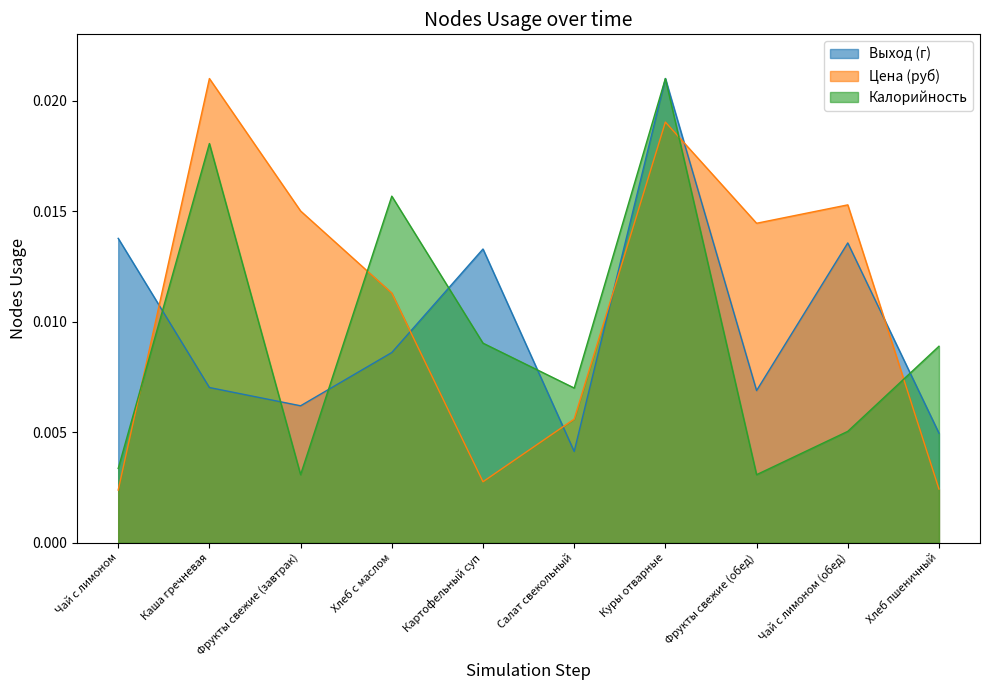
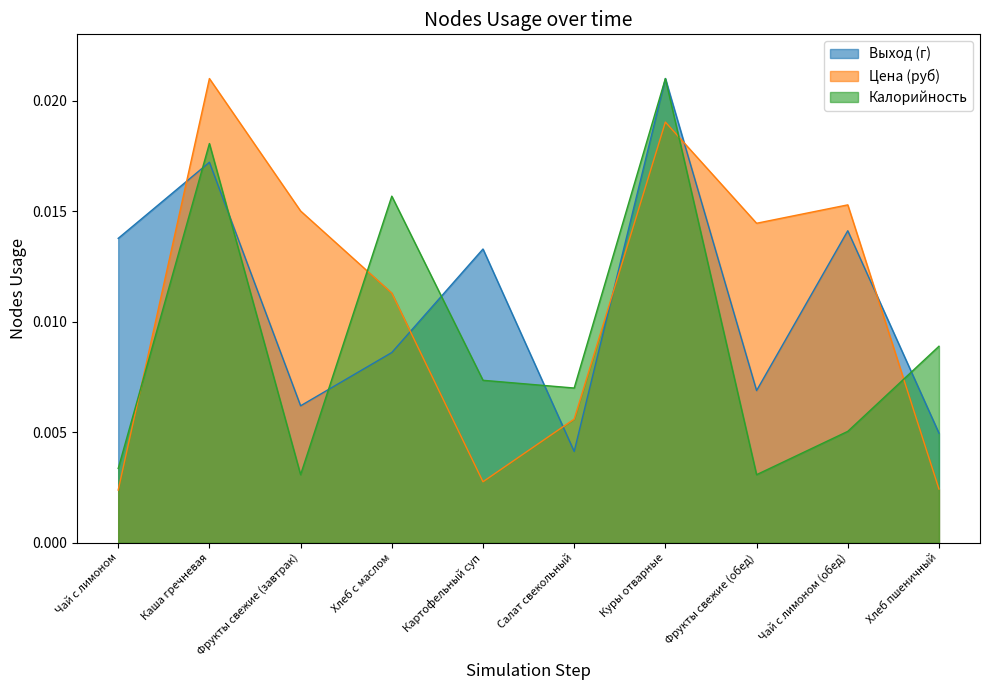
  {
    "Выход (г)": {
      "Чай с лимоном": 0.0138,
-     "Каша гречневая": 0.0070,
+     "Каша гречневая": 0.0172,
      "Фрукты свежие (завтрак)": 0.0062,
      "Хлеб с маслом": 0.0086,
      "Картофельный суп": 0.0133,
      "Салат свекольный": 0.0041,
      "Фрукты свежие (обед)": 0.0069,
-     "Чай с лимоном (обед)": 0.0136,
+     "Чай с лимоном (обед)": 0.0141,
      "Хлеб пшеничный": 0.0050
    },
    "Цена (руб)": {
      "Чай с лимоном": 0.0024,
      "Каша гречневая": 0.0210,
      "Фрукты свежие (завтрак)": 0.0150,
      "Хлеб с маслом": 0.0113,
      "Картофельный суп": 0.0028,
      "Салат свекольный": 0.0056,
      "Куры отварные": 0.0190,
      "Фрукты свежие (обед)": 0.0145,
      "Чай с лимоном (обед)": 0.0153,
      "Хлеб пшеничный": 0.0024
    },
    "Калорийность": {
      "Чай с лимоном": 0.0034,
      "Каша гречневая": 0.0181,
      "Фрукты свежие (завтрак)": 0.0031,
      "Хлеб с маслом": 0.0157,
-     "Картофельный суп": 0.0090,
+     "Картофельный суп": 0.0074,
      "Салат свекольный": 0.0070,
      "Фрукты свежие (обед)": 0.0031,
      "Чай с лимоном (обед)": 0.0050,
      "Хлеб пшеничный": 0.0089
    }
  }
